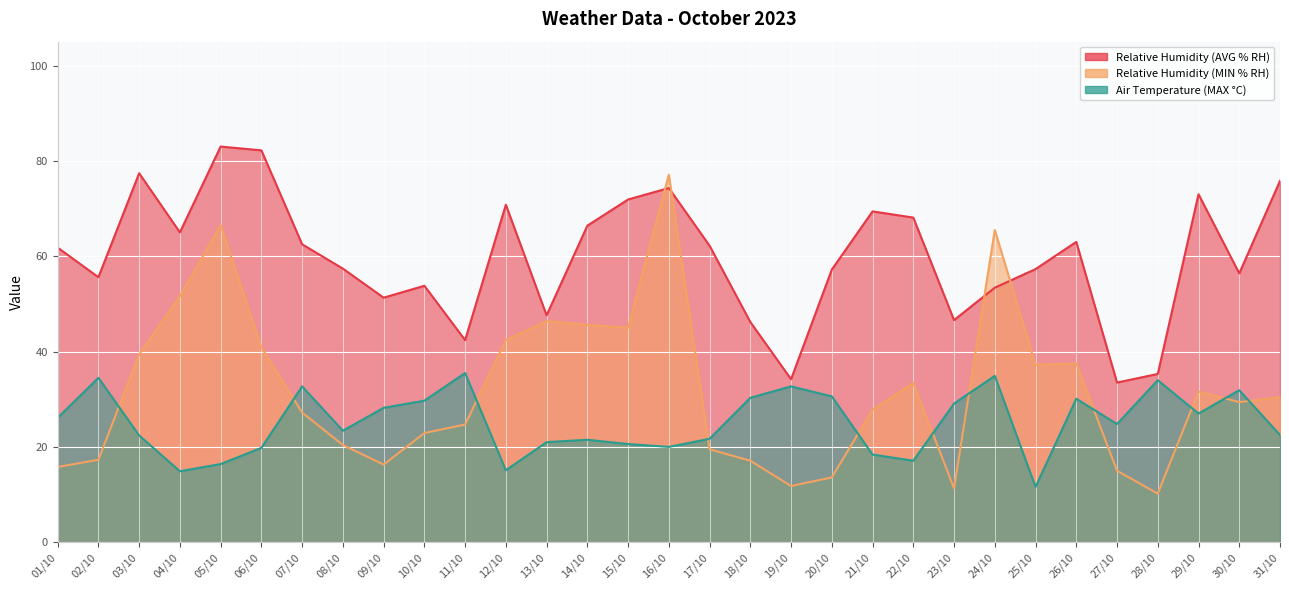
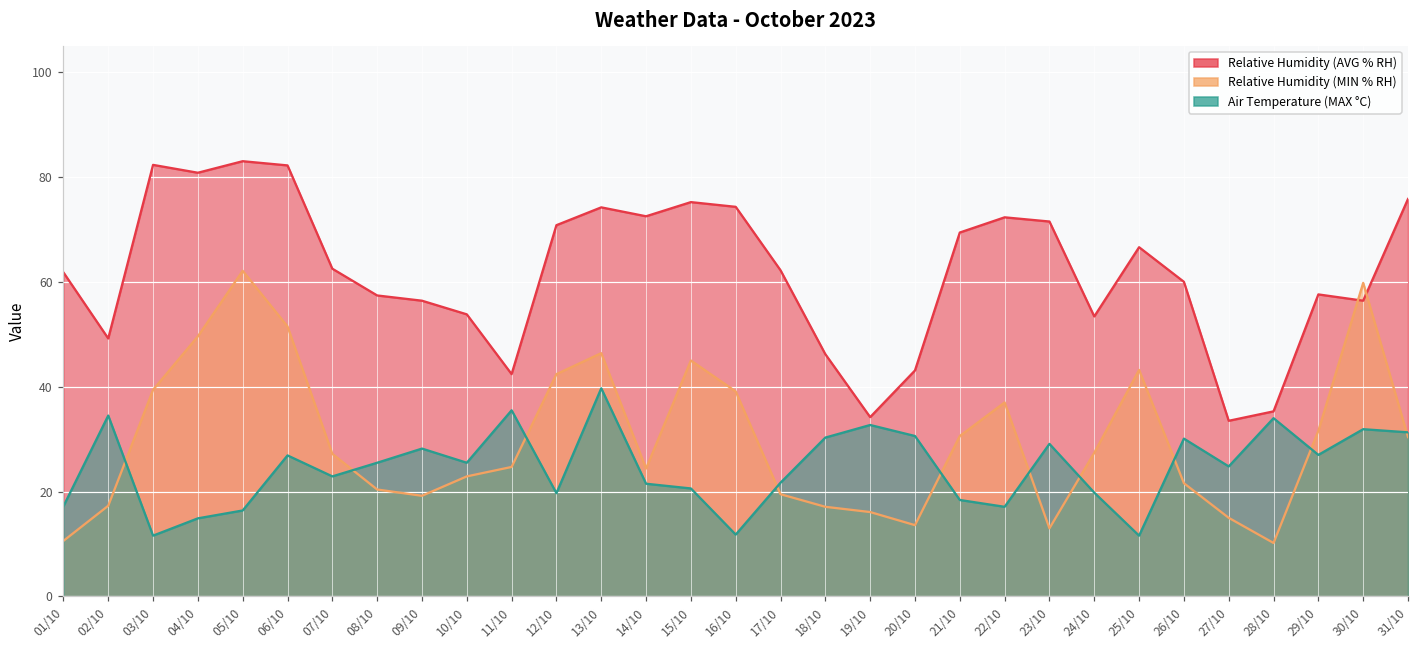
  {
    "Relative Humidity (AVG % RH)": {
      "01/10": 62,
-     "02/10": 56,
-     "03/10": 77,
-     "04/10": 65,
+     "02/10": 49,
+     "03/10": 82,
+     "04/10": 81,
      "05/10": 83,
      "06/10": 82,
      "07/10": 63,
      "08/10": 57,
-     "09/10": 51,
+     "09/10": 56,
      "10/10": 54,
      "11/10": 42,
      "12/10": 71,
-     "13/10": 48,
-     "14/10": 66,
-     "15/10": 72,
+     "13/10": 74,
+     "14/10": 73,
+     "15/10": 75,
      "16/10": 74,
      "17/10": 62,
      "18/10": 46,
      "19/10": 34,
-     "20/10": 57,
+     "20/10": 43,
      "21/10": 69,
-     "22/10": 68,
-     "23/10": 47,
+     "22/10": 72,
+     "23/10": 72,
      "24/10": 53,
-     "25/10": 57,
-     "26/10": 63,
+     "25/10": 67,
+     "26/10": 60,
      "27/10": 34,
      "28/10": 35,
-     "29/10": 73,
+     "29/10": 58,
      "30/10": 56,
      "31/10": 76
    },
    "Relative Humidity (MIN % RH)": {
-     "01/10": 16,
+     "01/10": 11,
      "02/10": 17,
      "03/10": 39,
-     "04/10": 52,
-     "05/10": 67,
-     "06/10": 41,
+     "04/10": 50,
+     "05/10": 62,
+     "06/10": 52,
      "07/10": 27,
      "08/10": 20,
-     "09/10": 16,
+     "09/10": 19,
      "10/10": 23,
      "11/10": 25,
      "12/10": 42,
      "13/10": 46,
-     "14/10": 46,
+     "14/10": 24,
      "15/10": 45,
-     "16/10": 77,
+     "16/10": 39,
      "17/10": 20,
      "18/10": 17,
-     "19/10": 12,
+     "19/10": 16,
      "20/10": 14,
-     "21/10": 28,
-     "22/10": 33,
-     "23/10": 11,
-     "24/10": 66,
-     "25/10": 37,
-     "26/10": 38,
+     "21/10": 31,
+     "22/10": 37,
+     "23/10": 13,
+     "24/10": 27,
+     "25/10": 43,
+     "26/10": 22,
      "27/10": 15,
      "28/10": 10,
      "29/10": 32,
-     "30/10": 29,
+     "30/10": 60,
      "31/10": 30
    },
    "Air Temperature (MAX °C)": {
-     "01/10": 26,
+     "01/10": 17,
      "02/10": 35,
-     "03/10": 22,
+     "03/10": 12,
      "04/10": 15,
      "05/10": 16,
-     "06/10": 20,
-     "07/10": 33,
-     "08/10": 23,
+     "06/10": 27,
+     "07/10": 23,
+     "08/10": 26,
      "09/10": 28,
-     "10/10": 30,
+     "10/10": 26,
      "11/10": 36,
-     "12/10": 15,
-     "13/10": 21,
+     "12/10": 20,
+     "13/10": 40,
      "14/10": 22,
      "15/10": 21,
-     "16/10": 20,
+     "16/10": 12,
      "17/10": 22,
      "18/10": 30,
      "19/10": 33,
      "20/10": 31,
      "21/10": 18,
      "22/10": 17,
      "23/10": 29,
-     "24/10": 35,
+     "24/10": 20,
      "25/10": 12,
      "26/10": 30,
      "27/10": 25,
      "28/10": 34,
      "29/10": 27,
      "30/10": 32,
-     "31/10": 23
+     "31/10": 31
    }
  }
